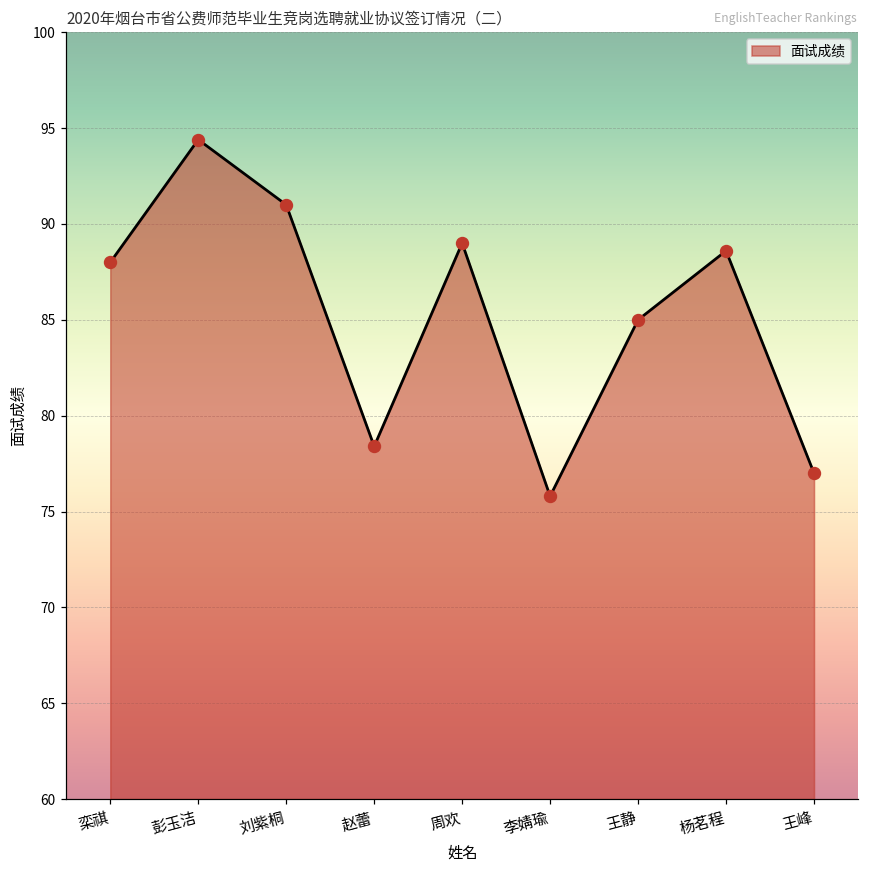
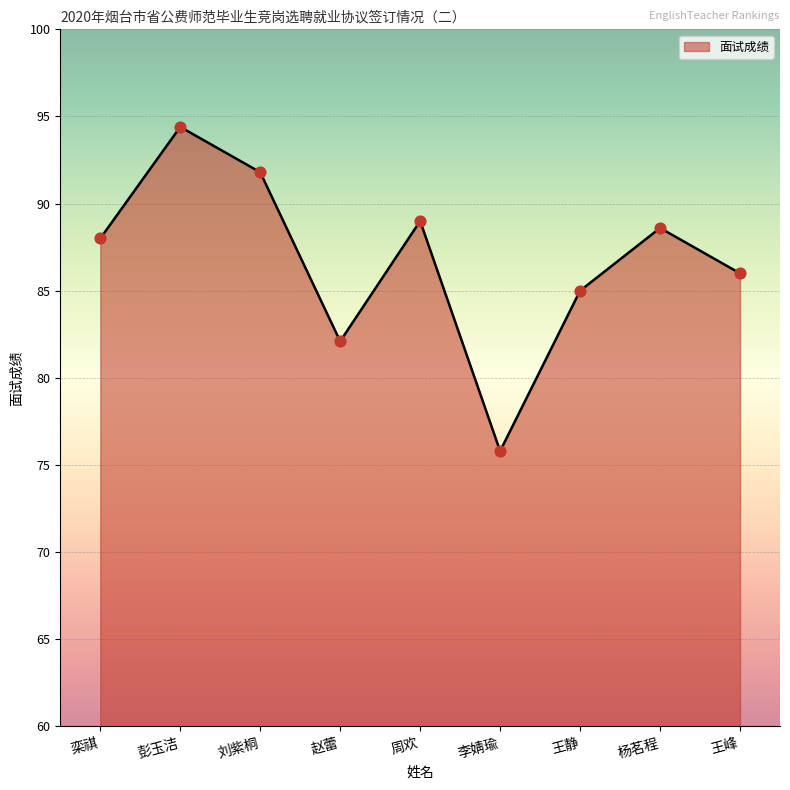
  {
    "栾祺": 88.0,
    "彭玉洁": 94.4,
-   "刘紫桐": 91.0,
-   "赵蕾": 78.4,
+   "刘紫桐": 91.8,
+   "赵蕾": 82.1,
    "周欢": 89.0,
    "李婧瑜": 75.8,
    "王静": 85.0,
    "杨茗程": 88.6,
-   "王峰": 77
+   "王峰": 86
  }
